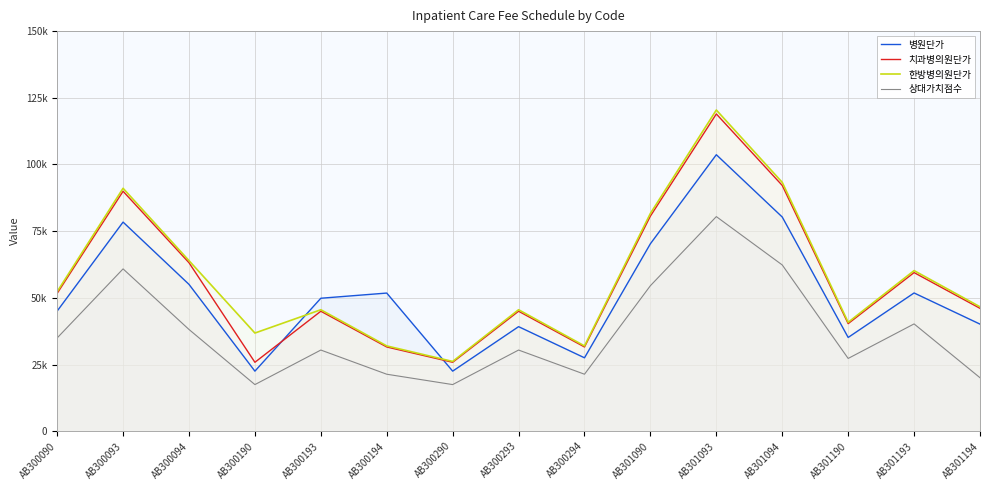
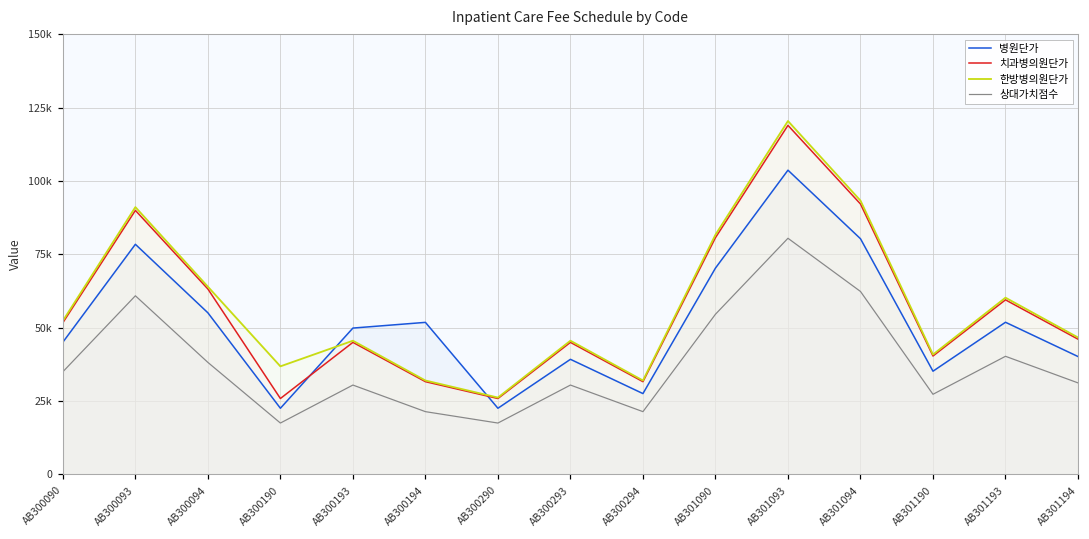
  {
    "병원단가": {
      "AB300090": 45000,
      "AB300093": 78000,
      "AB300094": 55000,
      "AB300190": 23000,
      "AB300193": 50000,
      "AB300194": 52000,
      "AB300290": 23000,
      "AB300293": 39000,
      "AB300294": 28000,
      "AB301090": 70000,
      "AB301093": 104000,
      "AB301094": 80000,
      "AB301190": 35000,
      "AB301193": 52000,
      "AB301194": 40000
    },
    "치과병의원단가": {
      "AB300093": 90000,
      "AB300190": 26000,
      "AB301090": 81000,
      "AB301093": 119000,
      "AB301094": 92000
    },
    "한방병의원단가": {
      "AB300093": 91000,
      "AB300190": 37000,
      "AB301090": 82000,
      "AB301093": 120000,
      "AB301094": 93000
    },
    "상대가치점수": {
      "AB300090": 35000,
      "AB300093": 61000,
      "AB300094": 38000,
      "AB300190": 17000,
      "AB300193": 30000,
      "AB300194": 21000,
      "AB300290": 17000,
      "AB300293": 30000,
      "AB300294": 21000,
      "AB301090": 55000,
      "AB301093": 80000,
      "AB301094": 62000,
      "AB301190": 27000,
      "AB301193": 40000,
-     "AB301194": 20000
+     "AB301194": 31000
    }
  }
